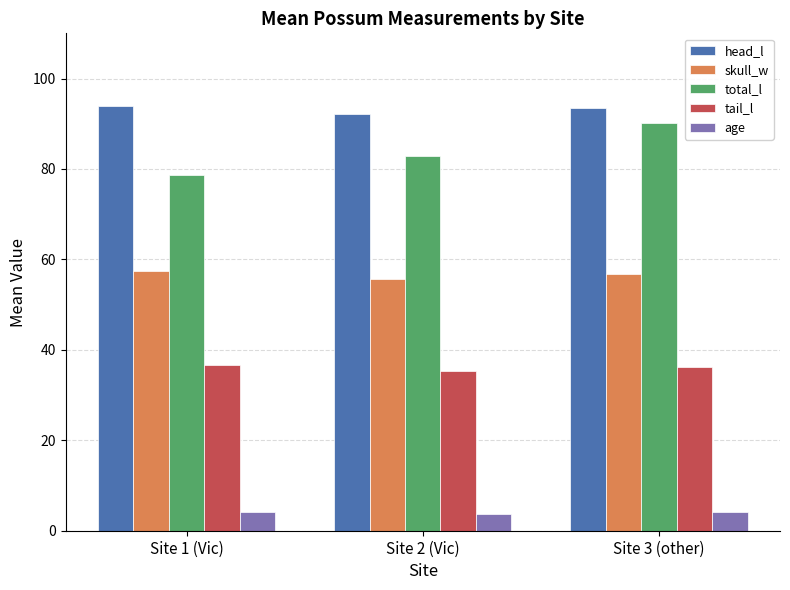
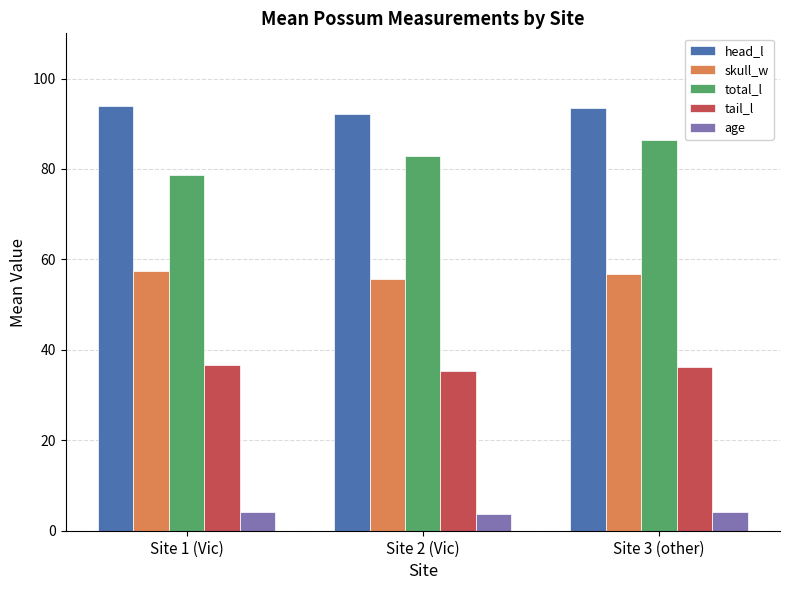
  {
    "total_l": {
      "Site 1 (Vic)": 79,
      "Site 2 (Vic)": 83,
-     "Site 3 (other)": 90
+     "Site 3 (other)": 86
    }
  }
